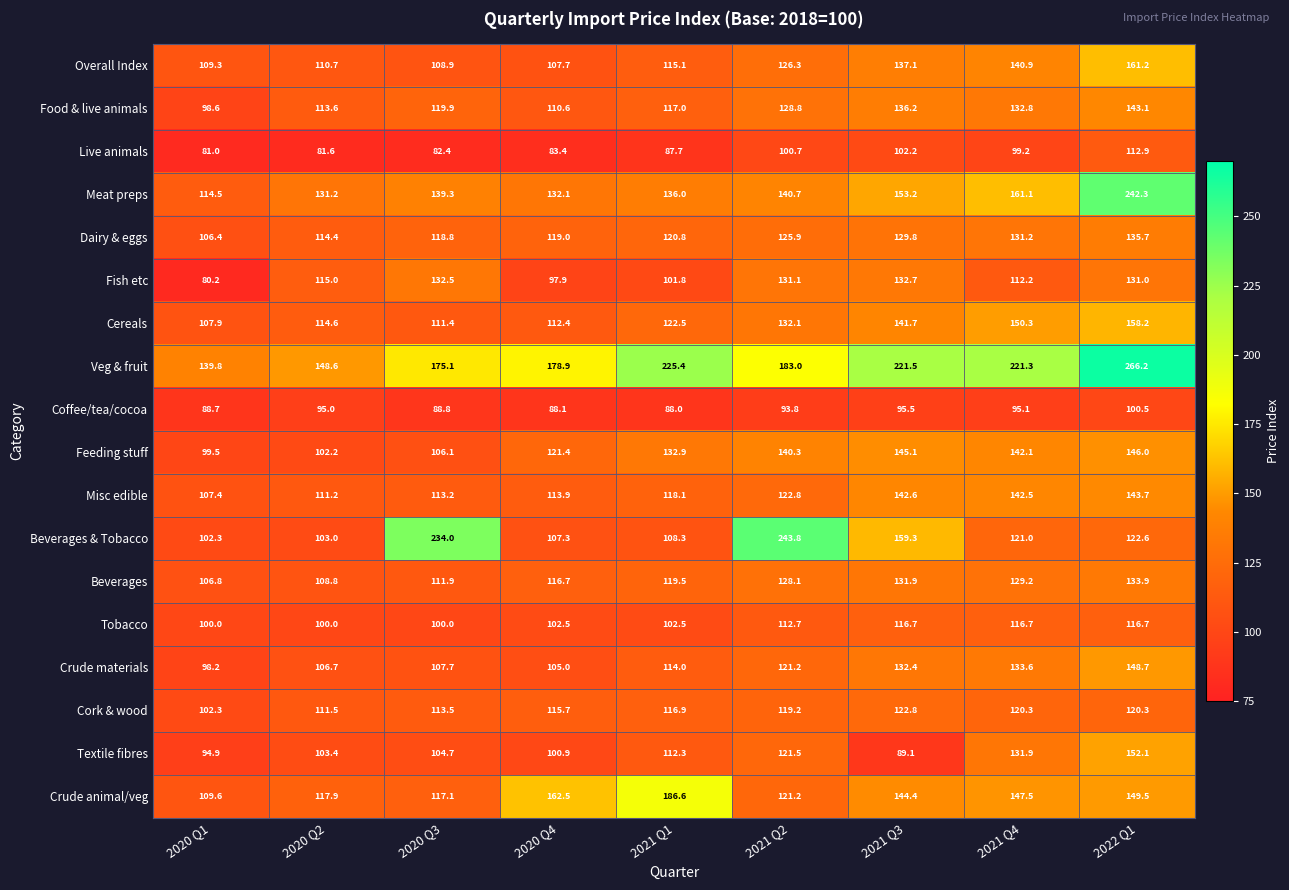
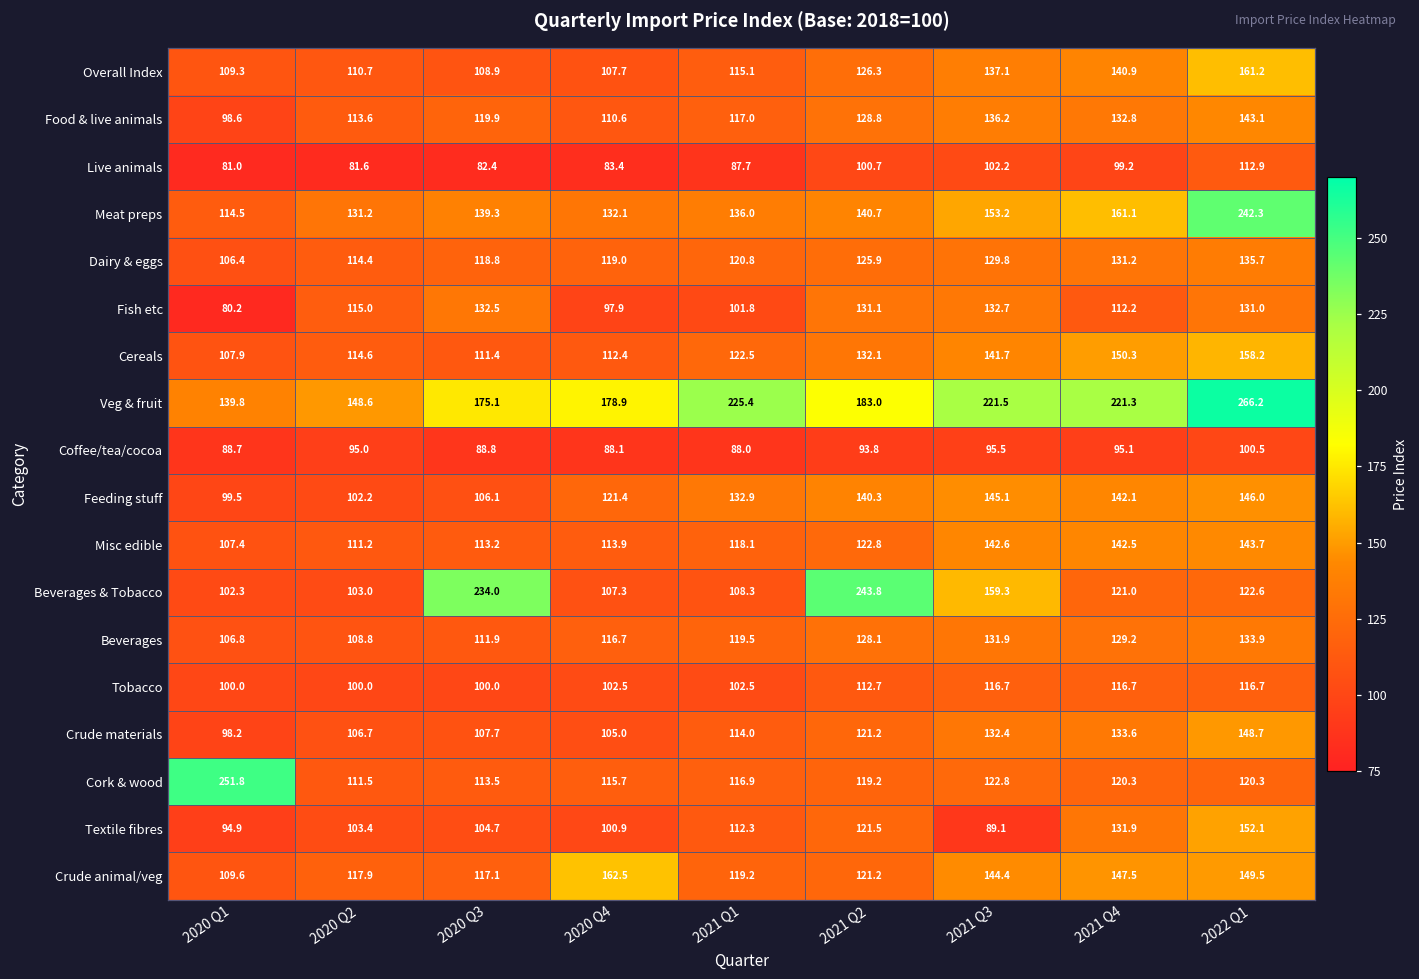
  {
    "Overall Index": {
      "2020 Q1": 109.3,
      "2020 Q2": 110.7,
      "2020 Q3": 108.9,
      "2020 Q4": 107.7,
      "2021 Q1": 115.1,
      "2021 Q2": 126.3,
      "2021 Q3": 137.1,
      "2021 Q4": 140.9,
      "2022 Q1": 161.2
    },
    "Food & live animals": {
      "2020 Q1": 98.6,
      "2020 Q2": 113.6,
      "2020 Q3": 119.9,
      "2020 Q4": 110.6,
      "2021 Q1": 117.0,
      "2021 Q2": 128.8,
      "2021 Q3": 136.2,
      "2021 Q4": 132.8,
      "2022 Q1": 143.1
    },
    "Live animals": {
      "2020 Q1": 81.0,
      "2020 Q2": 81.6,
      "2020 Q3": 82.4,
      "2020 Q4": 83.4,
      "2021 Q1": 87.7,
      "2021 Q2": 100.7,
      "2021 Q3": 102.2,
      "2021 Q4": 99.2,
      "2022 Q1": 112.9
    },
    "Meat preps": {
      "2020 Q1": 114.5,
      "2020 Q2": 131.2,
      "2020 Q3": 139.3,
      "2020 Q4": 132.1,
      "2021 Q1": 136.0,
      "2021 Q2": 140.7,
      "2021 Q3": 153.2,
      "2021 Q4": 161.1,
      "2022 Q1": 242.3
    },
    "Dairy & eggs": {
      "2020 Q1": 106.4,
      "2020 Q2": 114.4,
      "2020 Q3": 118.8,
      "2020 Q4": 119.0,
      "2021 Q1": 120.8,
      "2021 Q2": 125.9,
      "2021 Q3": 129.8,
      "2021 Q4": 131.2,
      "2022 Q1": 135.7
    },
    "Fish etc": {
      "2020 Q1": 80.2,
      "2020 Q2": 115.0,
      "2020 Q3": 132.5,
      "2020 Q4": 97.9,
      "2021 Q1": 101.8,
      "2021 Q2": 131.1,
      "2021 Q3": 132.7,
      "2021 Q4": 112.2,
      "2022 Q1": 131.0
    },
    "Cereals": {
      "2020 Q1": 107.9,
      "2020 Q2": 114.6,
      "2020 Q3": 111.4,
      "2020 Q4": 112.4,
      "2021 Q1": 122.5,
      "2021 Q2": 132.1,
      "2021 Q3": 141.7,
      "2021 Q4": 150.3,
      "2022 Q1": 158.2
    },
    "Veg & fruit": {
      "2020 Q1": 139.8,
      "2020 Q2": 148.6,
      "2020 Q3": 175.1,
      "2020 Q4": 178.9,
      "2021 Q1": 225.4,
      "2021 Q2": 183.0,
      "2021 Q3": 221.5,
      "2021 Q4": 221.3,
      "2022 Q1": 266.2
    },
    "Coffee/tea/cocoa": {
      "2020 Q1": 88.7,
      "2020 Q2": 95.0,
      "2020 Q3": 88.8,
      "2020 Q4": 88.1,
      "2021 Q1": 88.0,
      "2021 Q2": 93.8,
      "2021 Q3": 95.5,
      "2021 Q4": 95.1,
      "2022 Q1": 100.5
    },
    "Feeding stuff": {
      "2020 Q1": 99.5,
      "2020 Q2": 102.2,
      "2020 Q3": 106.1,
      "2020 Q4": 121.4,
      "2021 Q1": 132.9,
      "2021 Q2": 140.3,
      "2021 Q3": 145.1,
      "2021 Q4": 142.1,
      "2022 Q1": 146.0
    },
    "Misc edible": {
      "2020 Q1": 107.4,
      "2020 Q2": 111.2,
      "2020 Q3": 113.2,
      "2020 Q4": 113.9,
      "2021 Q1": 118.1,
      "2021 Q2": 122.8,
      "2021 Q3": 142.6,
      "2021 Q4": 142.5,
      "2022 Q1": 143.7
    },
    "Beverages & Tobacco": {
      "2020 Q1": 102.3,
      "2020 Q2": 103.0,
      "2020 Q3": 234.0,
      "2020 Q4": 107.3,
      "2021 Q1": 108.3,
      "2021 Q2": 243.8,
      "2021 Q3": 159.3,
      "2021 Q4": 121.0,
      "2022 Q1": 122.6
    },
    "Beverages": {
      "2020 Q1": 106.8,
      "2020 Q2": 108.8,
      "2020 Q3": 111.9,
      "2020 Q4": 116.7,
      "2021 Q1": 119.5,
      "2021 Q2": 128.1,
      "2021 Q3": 131.9,
      "2021 Q4": 129.2,
      "2022 Q1": 133.9
    },
    "Tobacco": {
      "2020 Q1": 100.0,
      "2020 Q2": 100.0,
      "2020 Q3": 100.0,
      "2020 Q4": 102.5,
      "2021 Q1": 102.5,
      "2021 Q2": 112.7,
      "2021 Q3": 116.7,
      "2021 Q4": 116.7,
      "2022 Q1": 116.7
    },
    "Crude materials": {
      "2020 Q1": 98.2,
      "2020 Q2": 106.7,
      "2020 Q3": 107.7,
      "2020 Q4": 105.0,
      "2021 Q1": 114.0,
      "2021 Q2": 121.2,
      "2021 Q3": 132.4,
      "2021 Q4": 133.6,
      "2022 Q1": 148.7
    },
    "Cork & wood": {
-     "2020 Q1": 102.3,
+     "2020 Q1": 251.8,
      "2020 Q2": 111.5,
      "2020 Q3": 113.5,
      "2020 Q4": 115.7,
      "2021 Q1": 116.9,
      "2021 Q2": 119.2,
      "2021 Q3": 122.8,
      "2021 Q4": 120.3,
      "2022 Q1": 120.3
    },
    "Textile fibres": {
      "2020 Q1": 94.9,
      "2020 Q2": 103.4,
      "2020 Q3": 104.7,
      "2020 Q4": 100.9,
      "2021 Q1": 112.3,
      "2021 Q2": 121.5,
      "2021 Q3": 89.1,
      "2021 Q4": 131.9,
      "2022 Q1": 152.1
    },
    "Crude animal/veg": {
      "2020 Q1": 109.6,
      "2020 Q2": 117.9,
      "2020 Q3": 117.1,
      "2020 Q4": 162.5,
-     "2021 Q1": 186.6,
+     "2021 Q1": 119.2,
      "2021 Q2": 121.2,
      "2021 Q3": 144.4,
      "2021 Q4": 147.5,
      "2022 Q1": 149.5
    }
  }
